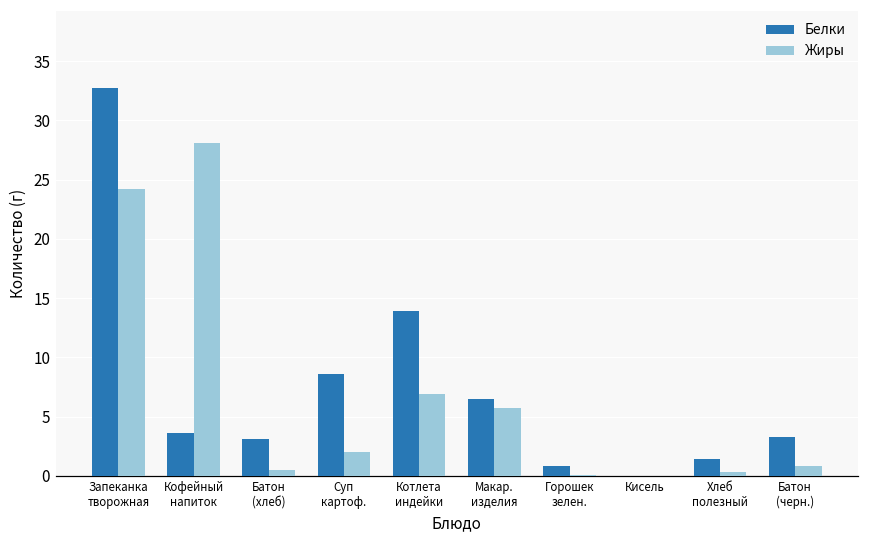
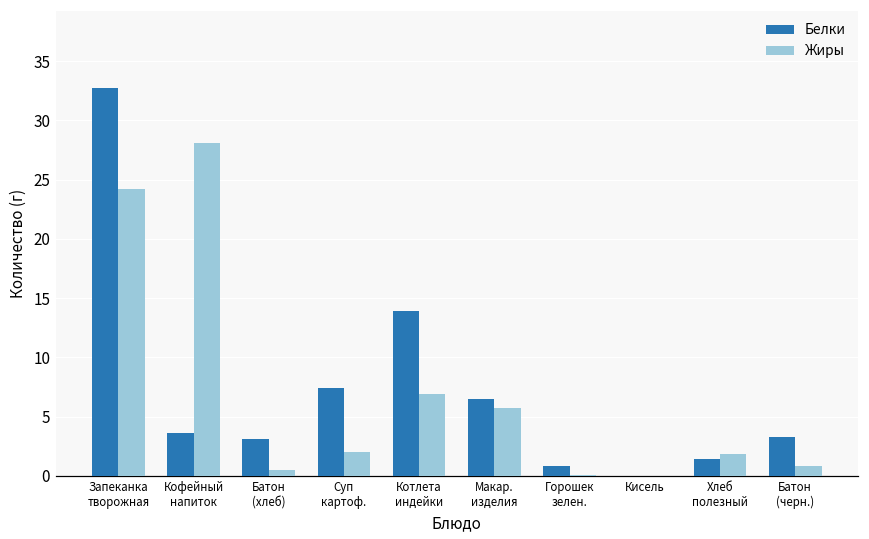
  {
    "Белки": {
      "Запеканка творожная": 32.7,
      "Кофейный напиток": 3.6,
      "Батон (хлеб)": 3.1,
-     "Суп картоф.": 8.6,
+     "Суп картоф.": 7.4,
      "Котлета индейки": 13.9,
      "Макар. изделия": 6.5,
      "Горошек зелен.": 0.8,
      "Кисель": 0.0,
      "Хлеб полезный": 1.4,
      "Батон (черн.)": 3.3
    },
    "Жиры": {
      "Запеканка творожная": 24.2,
      "Кофейный напиток": 28.1,
      "Батон (хлеб)": 0.5,
      "Суп картоф.": 2.0,
      "Котлета индейки": 6.9,
      "Макар. изделия": 5.7,
      "Кисель": 0.0,
-     "Хлеб полезный": 0.3,
+     "Хлеб полезный": 1.8,
      "Батон (черн.)": 0.8
    }
  }
